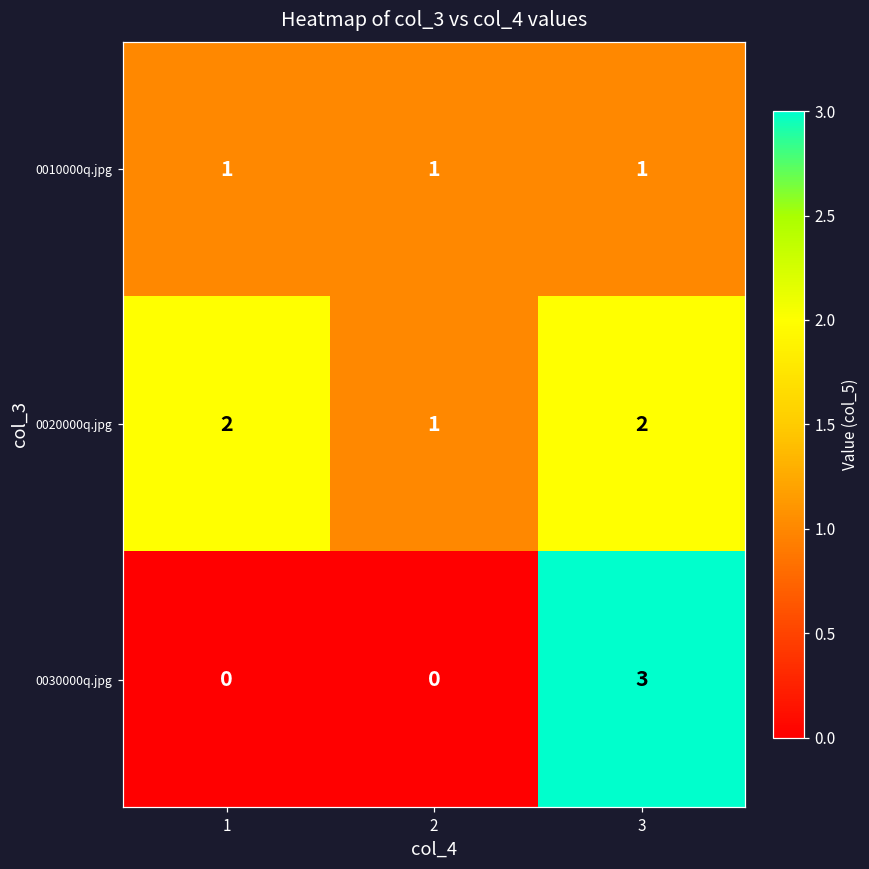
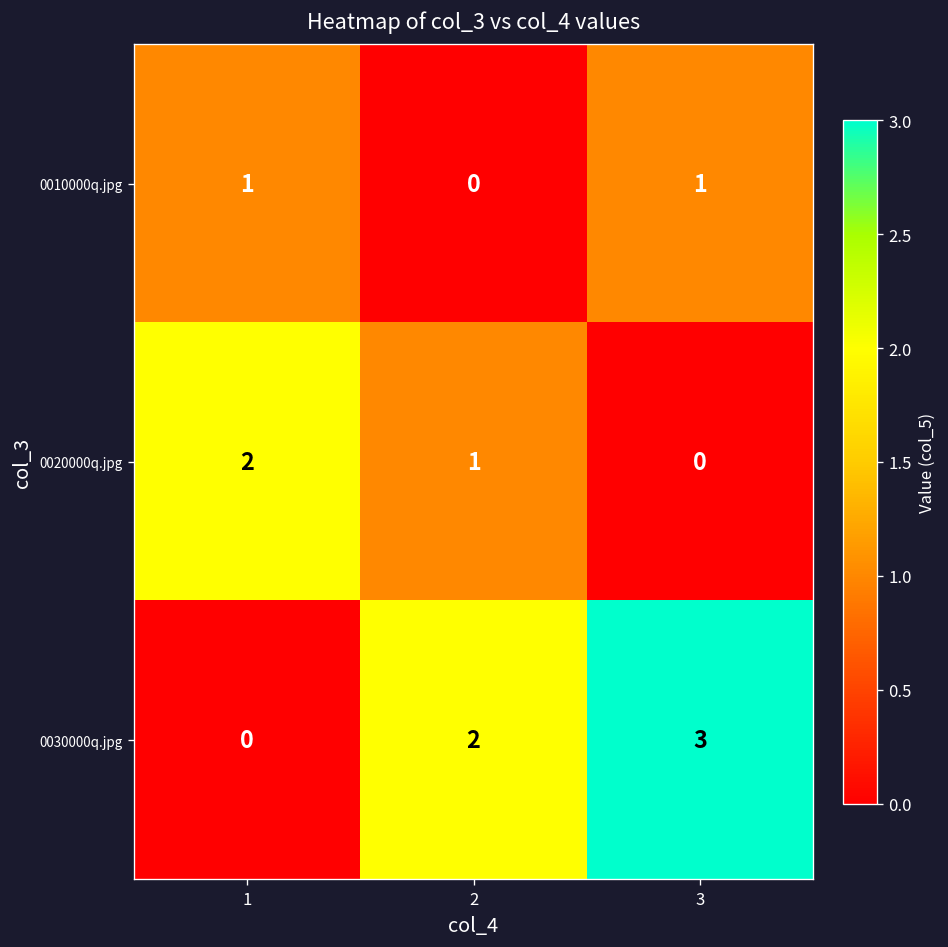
  {
    "0010000q.jpg": {
      "1": 1,
-     "2": 1,
+     "2": 0,
      "3": 1
    },
    "0020000q.jpg": {
      "1": 2,
      "2": 1,
-     "3": 2
+     "3": 0
    },
    "0030000q.jpg": {
      "1": 0,
-     "2": 0,
+     "2": 2,
      "3": 3
    }
  }
